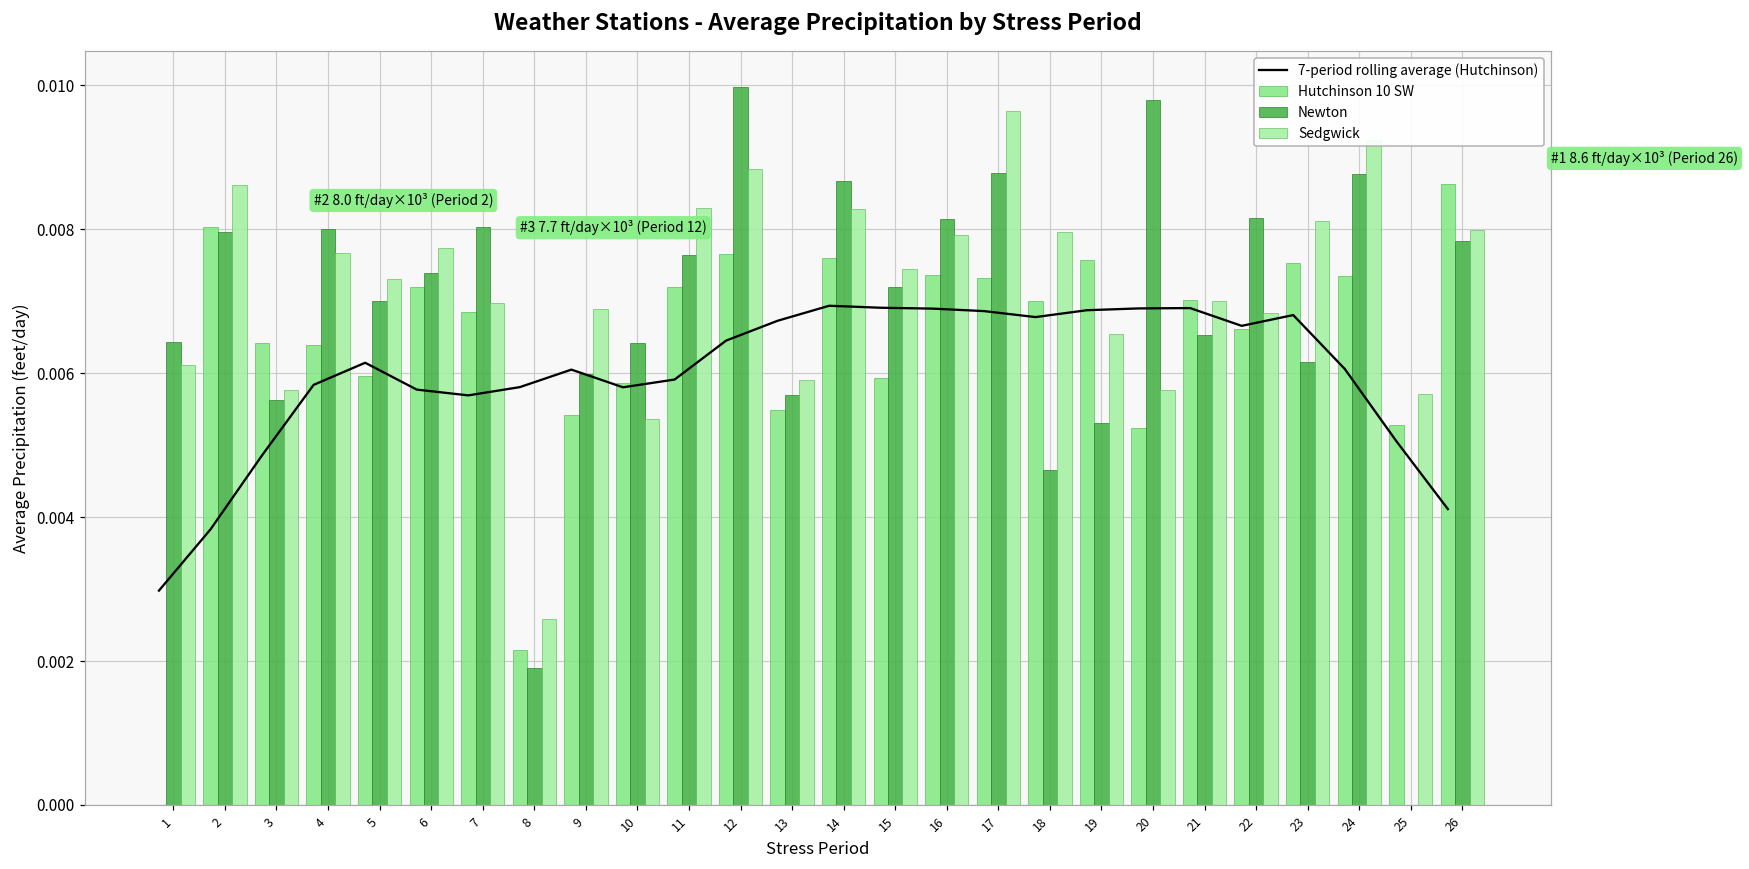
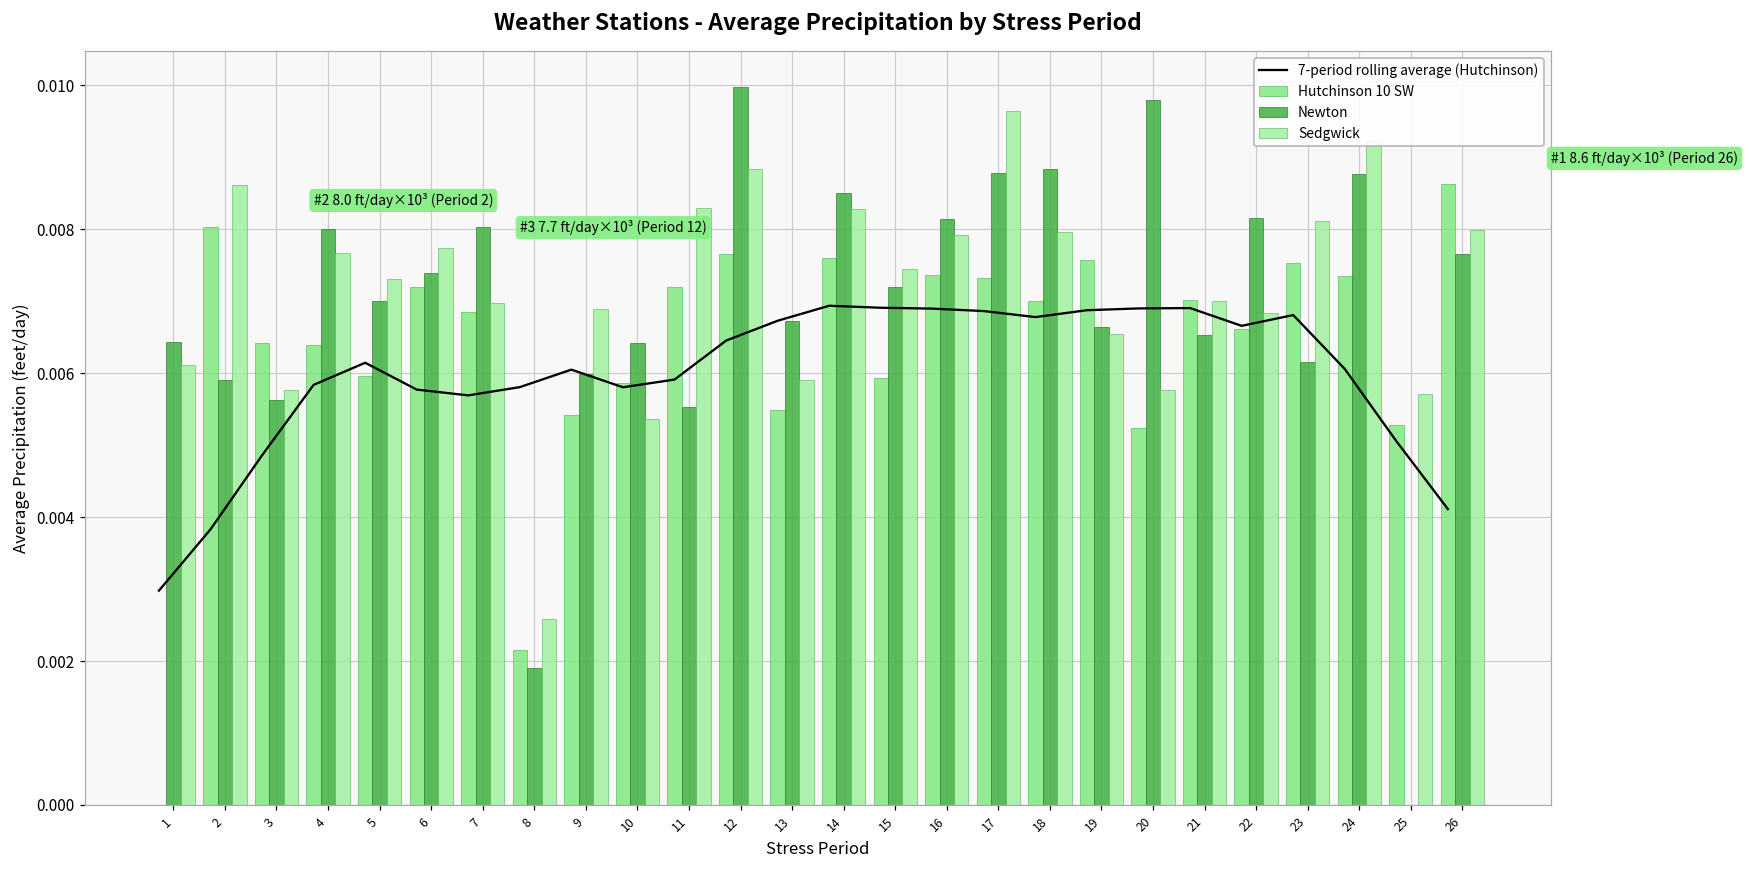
  {
    "Newton": {
      "1": 0.0064,
-     "2": 0.0080,
+     "2": 0.0059,
      "3": 0.0056,
      "4": 0.0080,
      "5": 0.0070,
      "6": 0.0074,
      "8": 0.0019,
      "9": 0.0060,
      "10": 0.0064,
-     "11": 0.0076,
+     "11": 0.0055,
      "12": 0.0100,
-     "13": 0.0057,
-     "14": 0.0087,
+     "13": 0.0067,
+     "14": 0.0085,
      "15": 0.0072,
      "16": 0.0081,
      "17": 0.0088,
-     "18": 0.0047,
-     "19": 0.0053,
+     "18": 0.0088,
+     "19": 0.0066,
      "20": 0.0098,
      "21": 0.0065,
      "22": 0.0081,
      "23": 0.0062,
      "24": 0.0088,
      "25": 0.0000,
-     "26": 0.0078
+     "26": 0.0077
    }
  }
